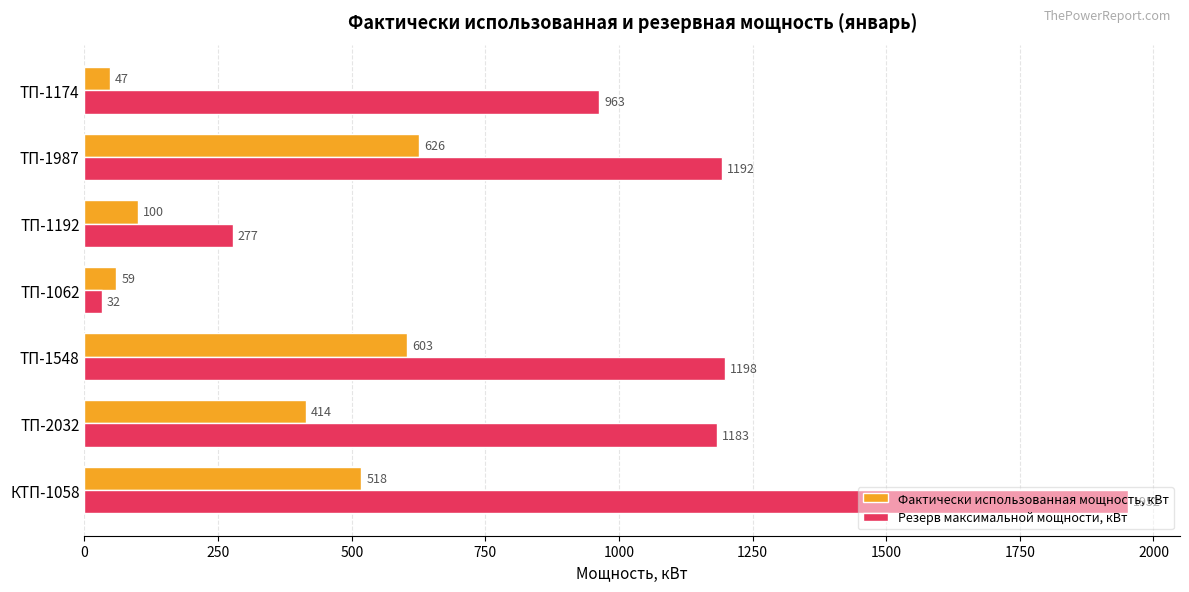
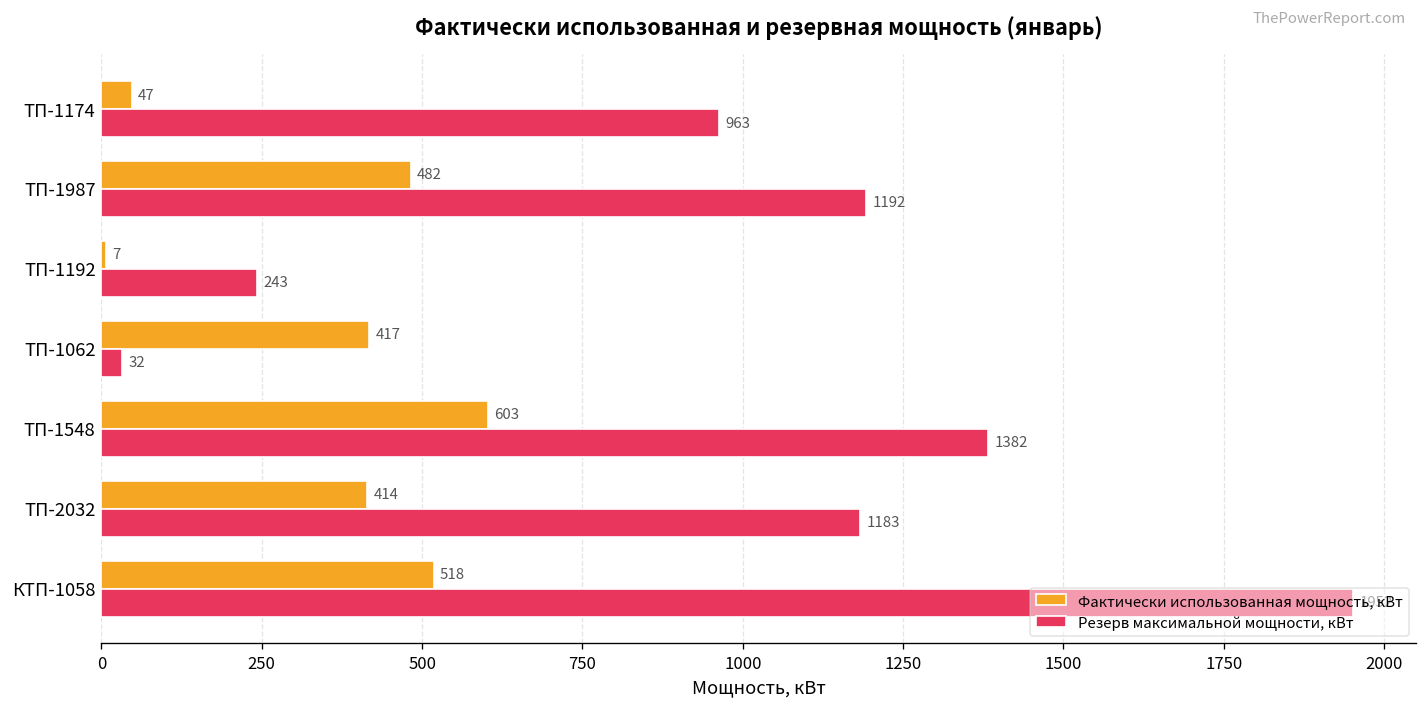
  {
    "Фактически использованная мощность, кВт": {
      "ТП-1174": 47,
-     "ТП-1987": 626,
-     "ТП-1192": 100,
-     "ТП-1062": 59,
+     "ТП-1987": 482,
+     "ТП-1192": 7,
+     "ТП-1062": 417,
      "ТП-1548": 603,
      "ТП-2032": 414,
      "КТП-1058": 518
    },
    "Резерв максимальной мощности, кВт": {
      "ТП-1174": 963,
      "ТП-1987": 1192,
-     "ТП-1192": 277,
+     "ТП-1192": 243,
      "ТП-1062": 32,
-     "ТП-1548": 1198,
+     "ТП-1548": 1382,
      "ТП-2032": 1183
    }
  }
